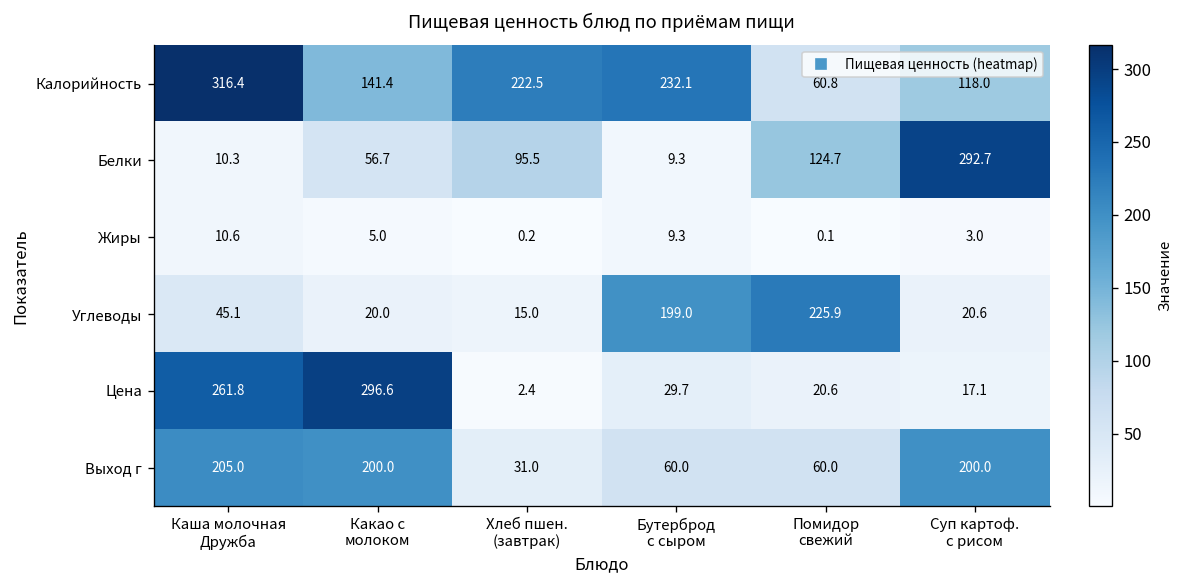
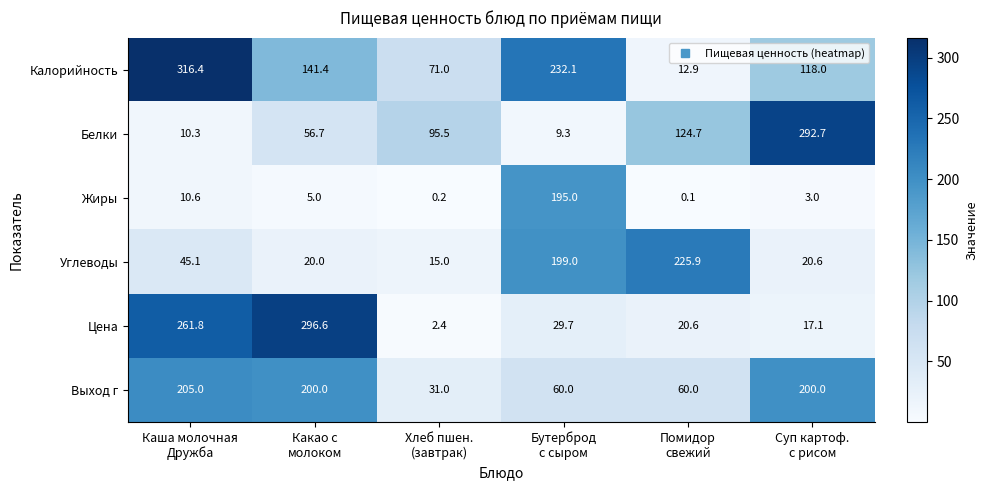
  {
    "Калорийность": {
      "Каша молочная Дружба": 316.4,
      "Какао с молоком": 141.4,
-     "Хлеб пшен. (завтрак)": 222.5,
+     "Хлеб пшен. (завтрак)": 71.0,
      "Бутерброд с сыром": 232.1,
-     "Помидор свежий": 60.8,
+     "Помидор свежий": 12.9,
      "Суп картоф. с рисом": 118.0
    },
    "Белки": {
      "Каша молочная Дружба": 10.3,
      "Какао с молоком": 56.7,
      "Хлеб пшен. (завтрак)": 95.5,
      "Бутерброд с сыром": 9.3,
      "Помидор свежий": 124.7,
      "Суп картоф. с рисом": 292.7
    },
    "Жиры": {
      "Каша молочная Дружба": 10.6,
      "Какао с молоком": 5.0,
      "Хлеб пшен. (завтрак)": 0.2,
-     "Бутерброд с сыром": 9.3,
+     "Бутерброд с сыром": 195.0,
      "Помидор свежий": 0.1,
      "Суп картоф. с рисом": 3.0
    },
    "Углеводы": {
      "Каша молочная Дружба": 45.1,
      "Какао с молоком": 20.0,
      "Хлеб пшен. (завтрак)": 15.0,
      "Бутерброд с сыром": 199.0,
      "Помидор свежий": 225.9,
      "Суп картоф. с рисом": 20.6
    },
    "Цена": {
      "Каша молочная Дружба": 261.8,
      "Какао с молоком": 296.6,
      "Хлеб пшен. (завтрак)": 2.4,
      "Бутерброд с сыром": 29.7,
      "Помидор свежий": 20.6,
      "Суп картоф. с рисом": 17.1
    },
    "Выход г": {
      "Каша молочная Дружба": 205.0,
      "Какао с молоком": 200.0,
      "Хлеб пшен. (завтрак)": 31.0,
      "Бутерброд с сыром": 60.0,
      "Помидор свежий": 60.0,
      "Суп картоф. с рисом": 200.0
    }
  }
